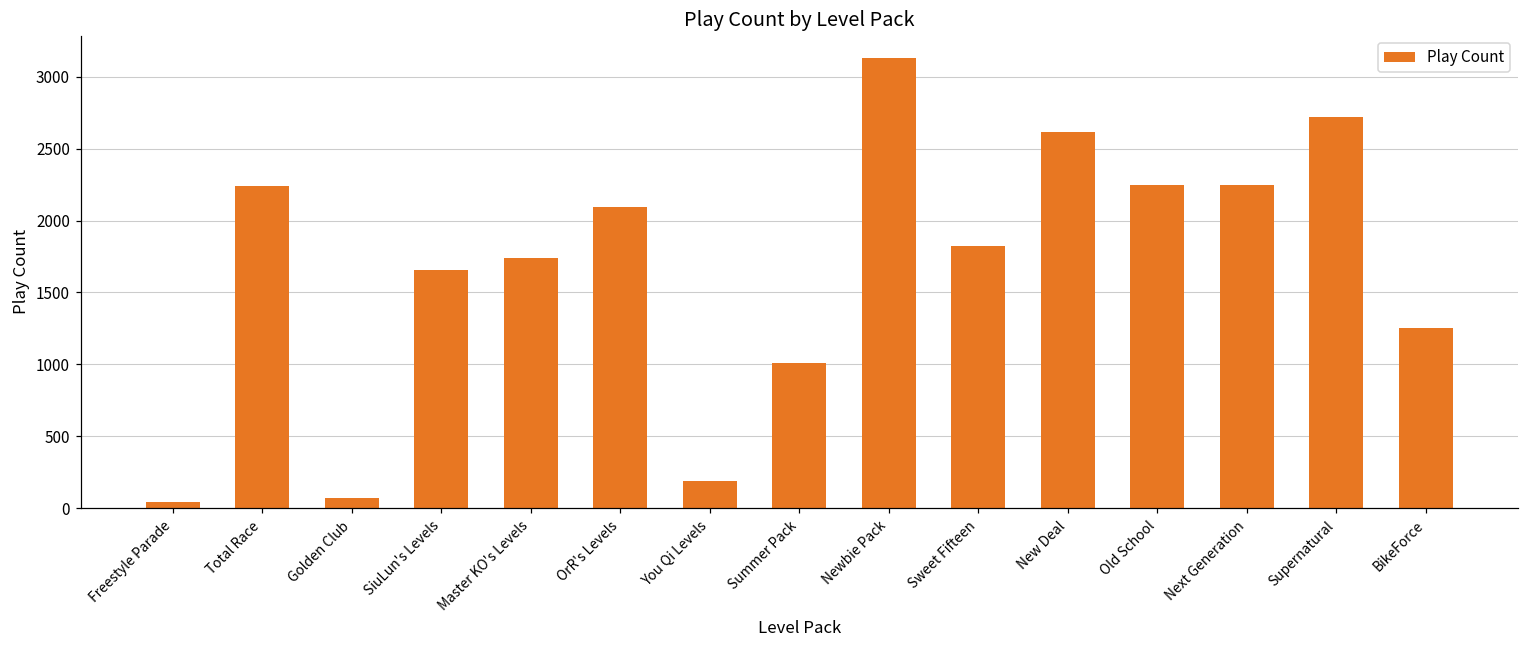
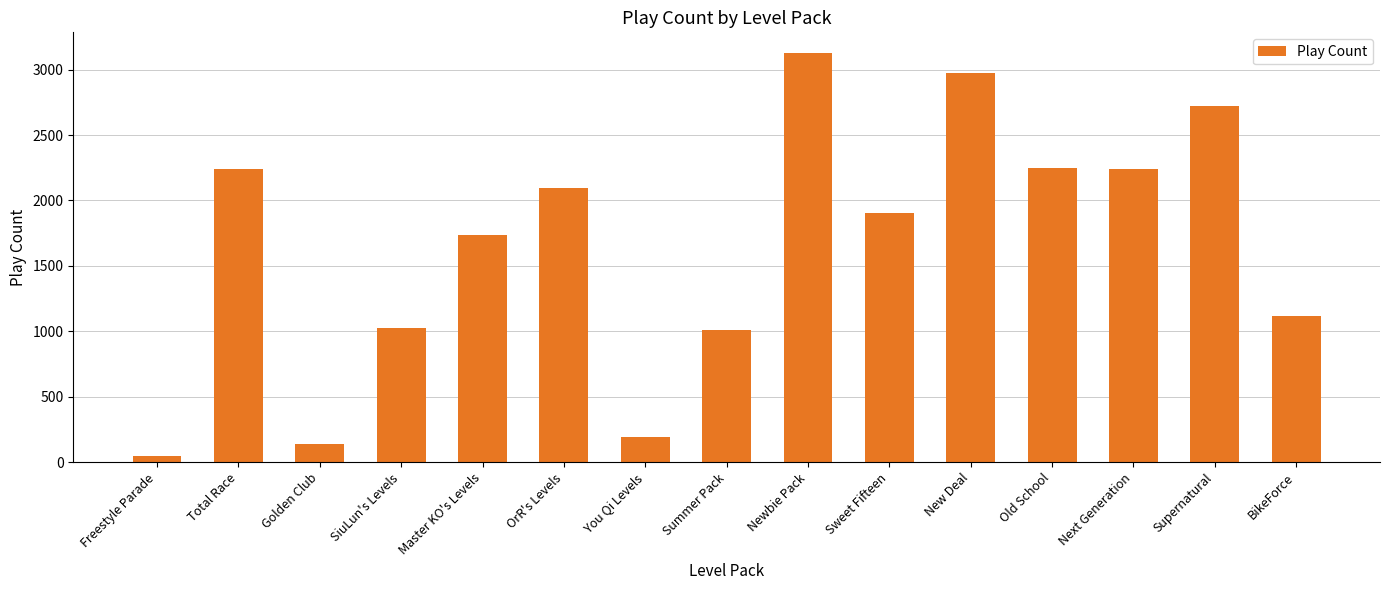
  {
    "Freestyle Parade": 50,
    "Total Race": 2240,
-   "Golden Club": 70,
-   "SiuLun's Levels": 1660,
+   "Golden Club": 140,
+   "SiuLun's Levels": 1020,
    "Master KO's Levels": 1740,
    "OrR's Levels": 2100,
    "You Qi Levels": 190,
    "Summer Pack": 1010,
    "Newbie Pack": 3130,
-   "Sweet Fifteen": 1820,
-   "New Deal": 2620,
+   "Sweet Fifteen": 1900,
+   "New Deal": 2970,
    "Old School": 2250,
    "Next Generation": 2240,
    "Supernatural": 2720,
-   "BikeForce": 1250
+   "BikeForce": 1120
  }
